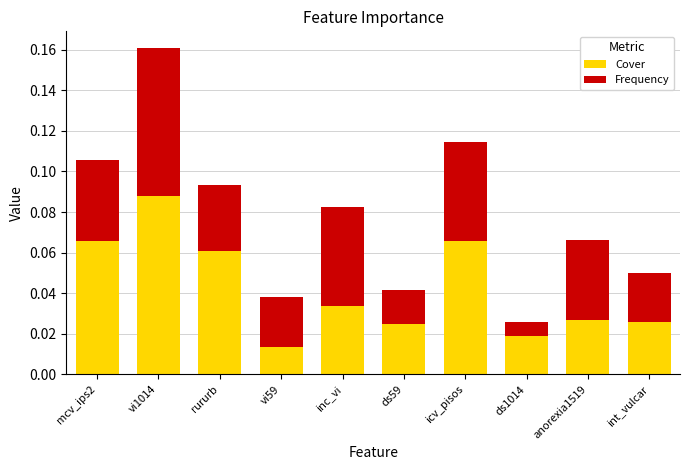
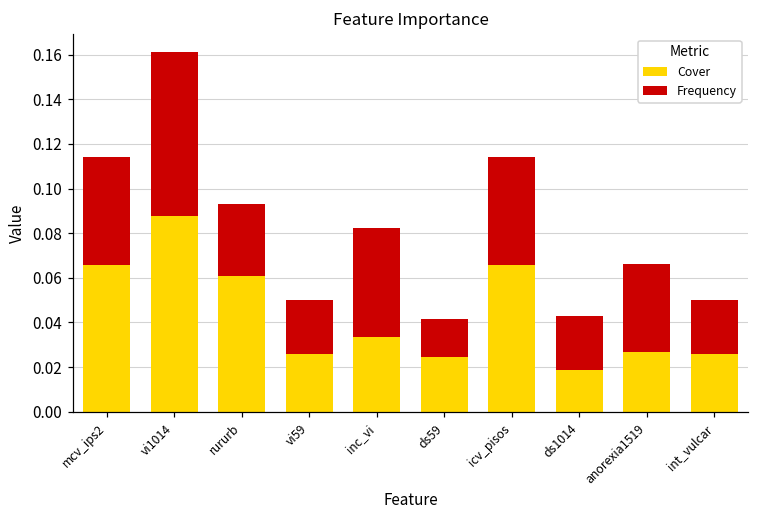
  {
    "Cover": {
      "mcv_ips2": 0.066,
      "vi1014": 0.088,
      "rururb": 0.061,
-     "vi59": 0.014,
+     "vi59": 0.026,
      "inc_vi": 0.034,
      "ds59": 0.025,
      "icv_pisos": 0.066,
      "ds1014": 0.019,
      "anorexia1519": 0.027,
      "int_vulcar": 0.026
    },
    "Frequency": {
-     "mcv_ips2": 0.040,
+     "mcv_ips2": 0.049,
      "vi1014": 0.073,
      "rururb": 0.032,
      "vi59": 0.024,
      "inc_vi": 0.049,
      "ds59": 0.017,
      "icv_pisos": 0.049,
-     "ds1014": 0.007,
+     "ds1014": 0.024,
      "anorexia1519": 0.039,
      "int_vulcar": 0.024
    }
  }
